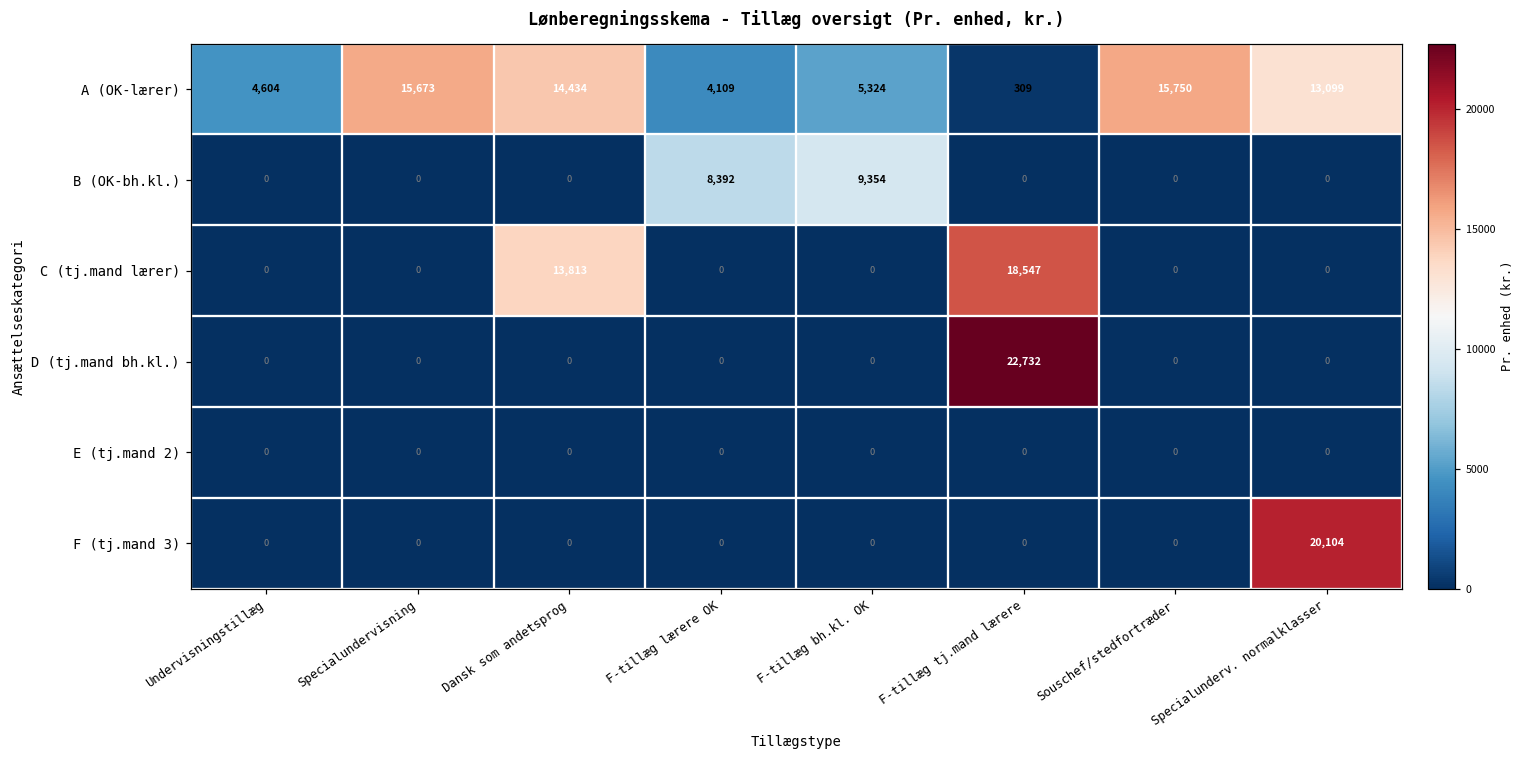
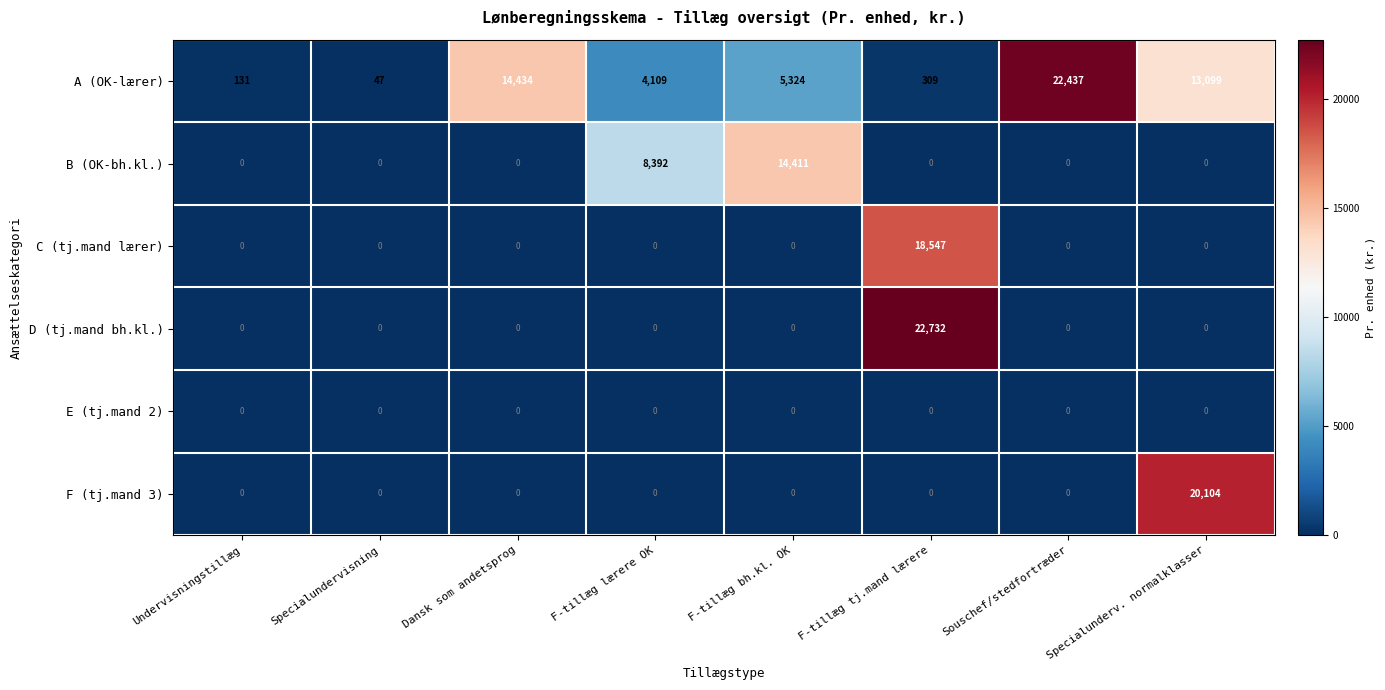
  {
    "A (OK-lærer)": {
-     "Undervisningstillæg": "4,604",
-     "Specialundervisning": "15,673",
+     "Undervisningstillæg": "131",
+     "Specialundervisning": "47",
      "Dansk som andetsprog": "14,434",
      "F-tillæg lærere OK": "4,109",
      "F-tillæg bh.kl. OK": "5,324",
      "F-tillæg tj.mand lærere": "309",
-     "Souschef/stedfortræder": "15,750"
+     "Souschef/stedfortræder": "22,437"
    },
    "B (OK-bh.kl.)": {
      "Undervisningstillæg": "0",
      "Specialundervisning": "0",
      "Dansk som andetsprog": "0",
      "F-tillæg lærere OK": "8,392",
-     "F-tillæg bh.kl. OK": "9,354",
+     "F-tillæg bh.kl. OK": "14,411",
      "F-tillæg tj.mand lærere": "0",
      "Souschef/stedfortræder": "0",
      "Specialunderv. normalklasser": "0"
    },
    "C (tj.mand lærer)": {
      "Undervisningstillæg": "0",
      "Specialundervisning": "0",
-     "Dansk som andetsprog": "13,813",
+     "Dansk som andetsprog": "0",
      "F-tillæg lærere OK": "0",
      "F-tillæg bh.kl. OK": "0",
      "F-tillæg tj.mand lærere": "18,547",
      "Souschef/stedfortræder": "0",
      "Specialunderv. normalklasser": "0"
    },
    "D (tj.mand bh.kl.)": {
      "Undervisningstillæg": "0",
      "Specialundervisning": "0",
      "Dansk som andetsprog": "0",
      "F-tillæg lærere OK": "0",
      "F-tillæg bh.kl. OK": "0",
      "F-tillæg tj.mand lærere": "22,732",
      "Souschef/stedfortræder": "0",
      "Specialunderv. normalklasser": "0"
    },
    "E (tj.mand 2)": {
      "Undervisningstillæg": "0",
      "Specialundervisning": "0",
      "Dansk som andetsprog": "0",
      "F-tillæg lærere OK": "0",
      "F-tillæg bh.kl. OK": "0",
      "F-tillæg tj.mand lærere": "0",
      "Souschef/stedfortræder": "0",
      "Specialunderv. normalklasser": "0"
    },
    "F (tj.mand 3)": {
      "Undervisningstillæg": "0",
      "Specialundervisning": "0",
      "Dansk som andetsprog": "0",
      "F-tillæg lærere OK": "0",
      "F-tillæg bh.kl. OK": "0",
      "F-tillæg tj.mand lærere": "0",
      "Souschef/stedfortræder": "0",
      "Specialunderv. normalklasser": "20,104"
    }
  }
